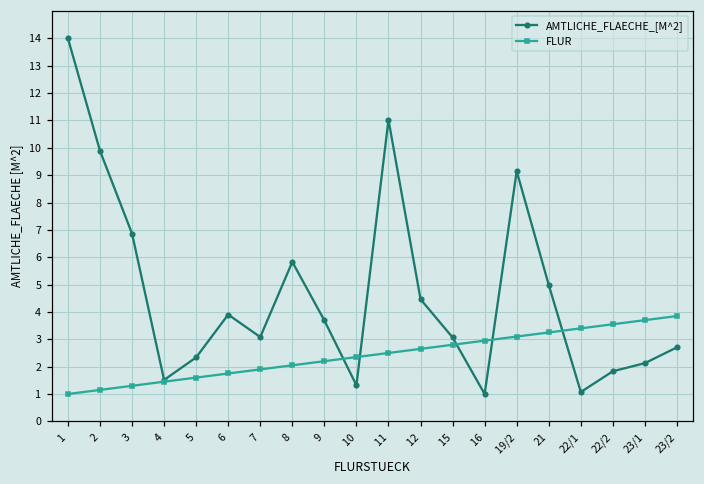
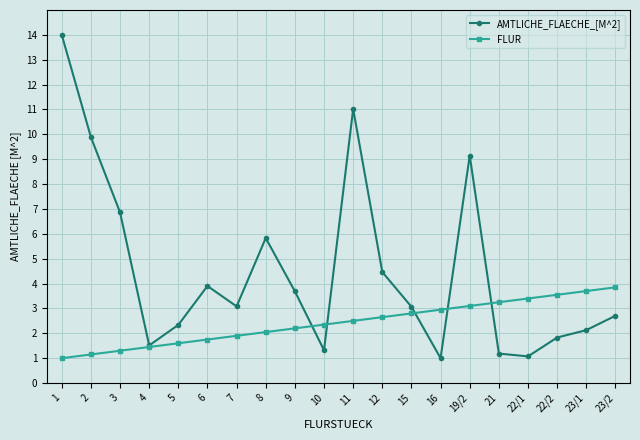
  {
    "AMTLICHE_FLAECHE_[M^2]": {
      "1": 14.0,
      "2": 9.9,
      "3": 6.9,
      "5": 2.3,
      "6": 3.9,
      "7": 3.1,
      "8": 5.8,
      "9": 3.7,
      "10": 1.3,
      "11": 11.0,
      "12": 4.5,
      "15": 3.1,
      "16": 1.0,
      "19/2": 9.1,
-     "21": 5.0,
+     "21": 1.2,
      "22/1": 1.1,
      "22/2": 1.8,
      "23/1": 2.1,
      "23/2": 2.7
    },
    "FLUR": {
      "1": 1.0,
      "2": 1.2,
      "3": 1.3,
      "5": 1.6,
      "6": 1.8,
      "7": 1.9,
      "8": 2.1,
      "9": 2.2,
      "10": 2.4,
      "11": 2.5,
      "12": 2.7,
      "15": 2.8,
      "16": 3.0,
      "19/2": 3.1,
      "21": 3.3,
      "22/1": 3.4,
      "22/2": 3.6,
      "23/1": 3.7,
      "23/2": 3.8
    }
  }
